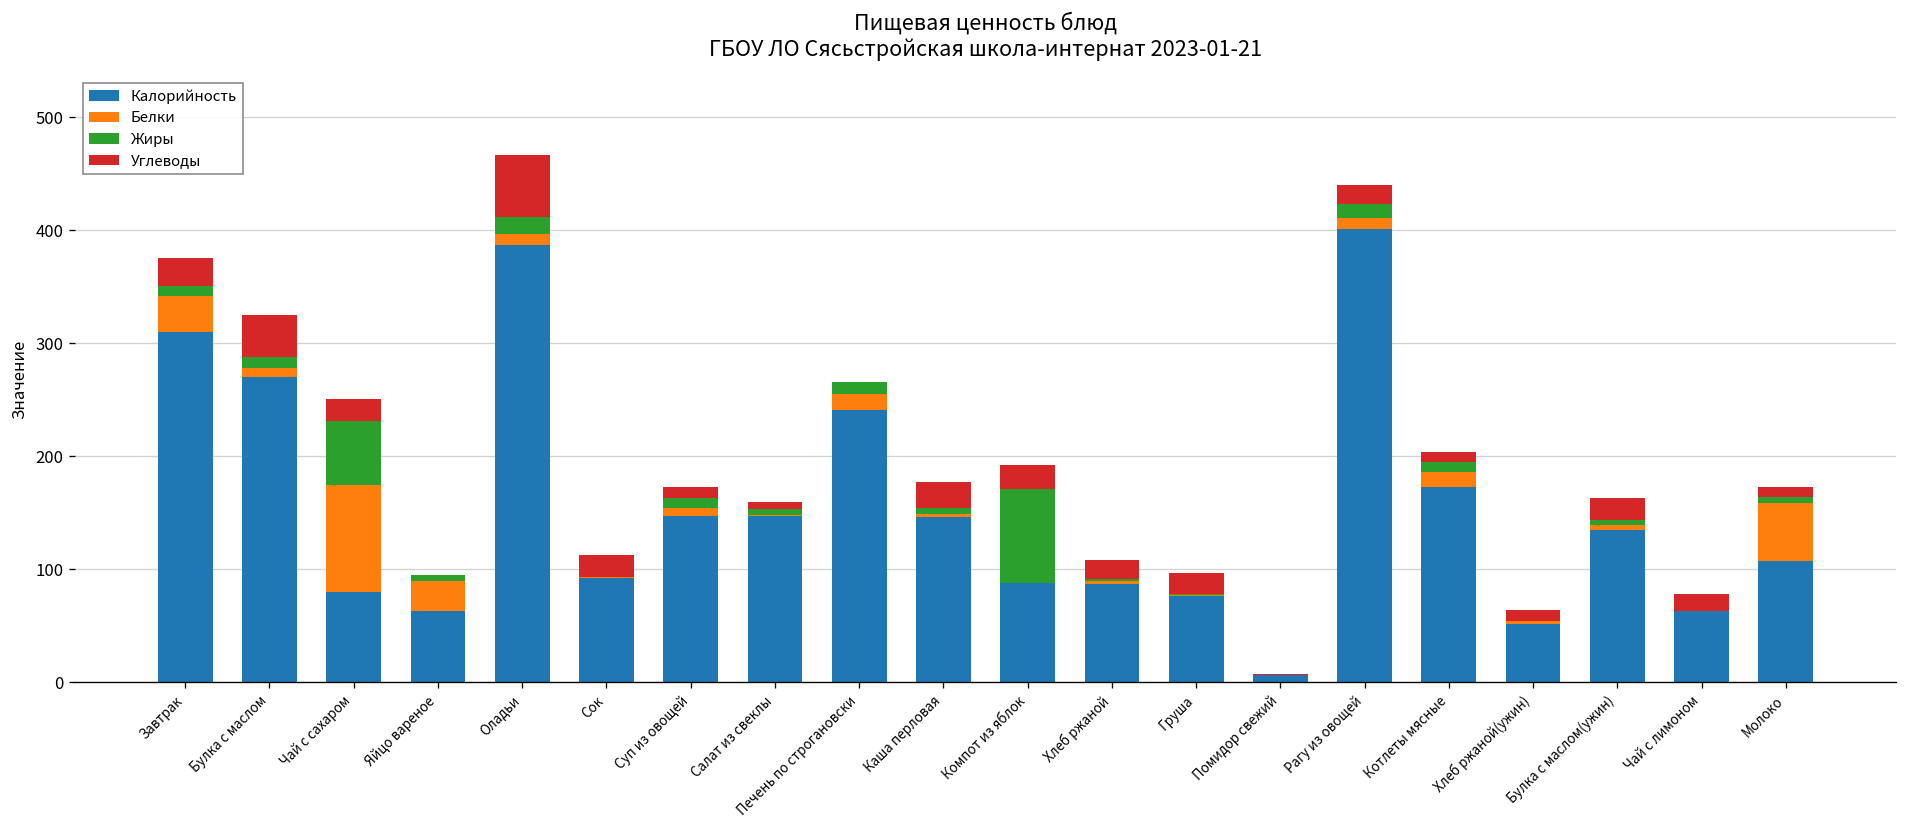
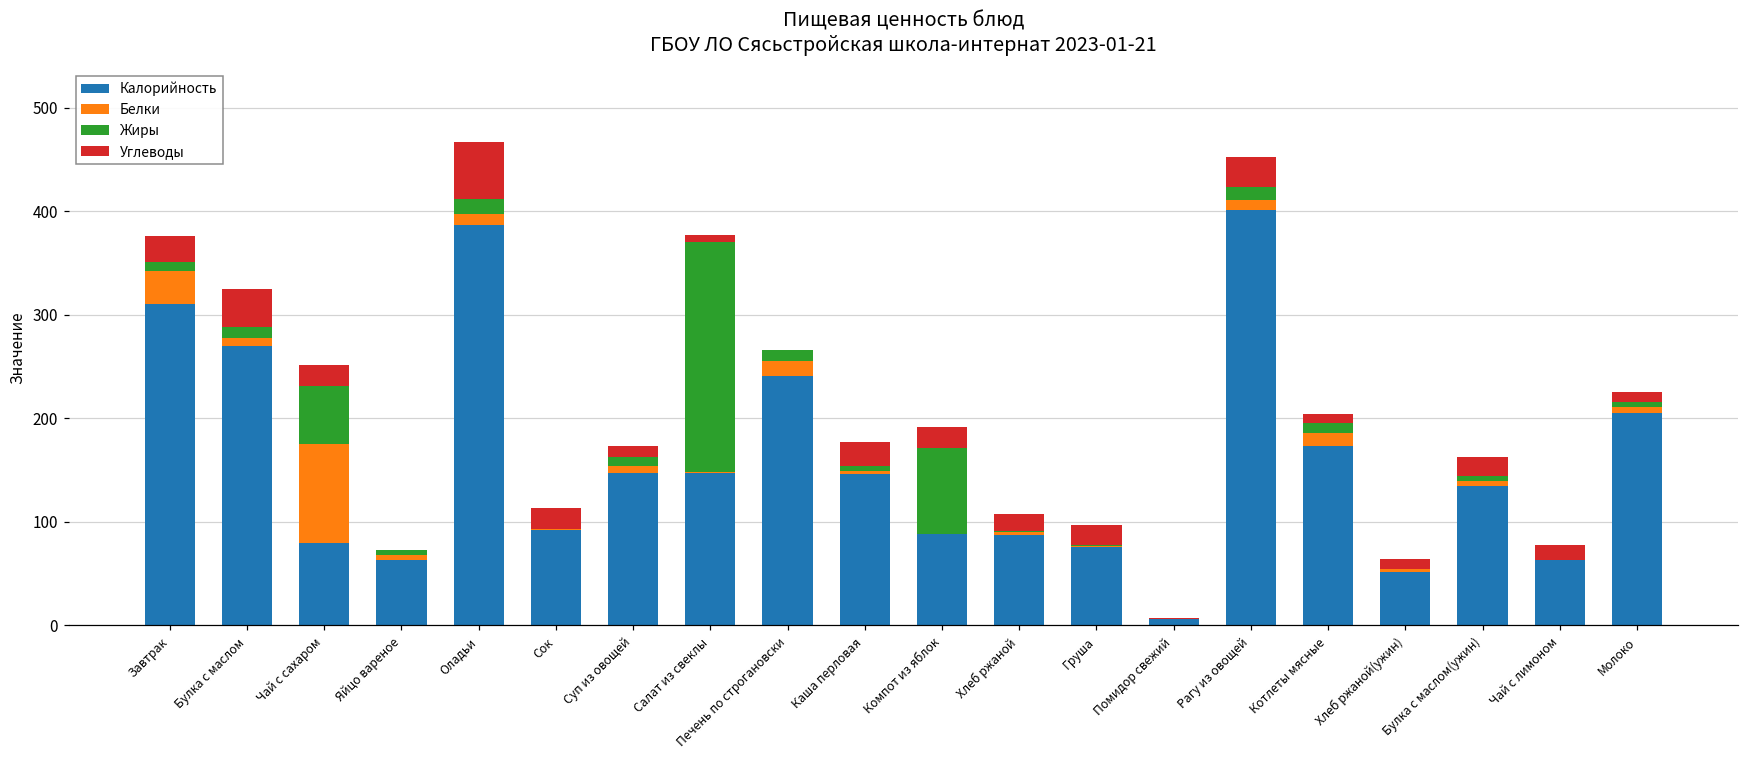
  {
    "Калорийность": {
      "Завтрак": 310,
      "Булка с маслом": 270,
      "Чай с сахаром": 80,
      "Яйцо вареное": 60,
      "Оладьи": 390,
      "Сок": 90,
      "Суп из овощей": 150,
      "Салат из свеклы": 150,
      "Печень по строгановски": 240,
      "Каша перловая": 150,
      "Компот из яблок": 90,
      "Хлеб ржаной": 90,
      "Груша": 80,
      "Помидор свежий": 10,
      "Рагу из овощей": 400,
      "Котлеты мясные": 170,
      "Хлеб ржаной(ужин)": 50,
      "Булка с маслом(ужин)": 140,
      "Чай с лимоном": 60,
-     "Молоко": 110
+     "Молоко": 210
    },
    "Белки": {
      "Завтрак": 30,
      "Булка с маслом": 10,
      "Чай с сахаром": 100,
-     "Яйцо вареное": 30,
+     "Яйцо вареное": 10,
      "Оладьи": 10,
      "Суп из овощей": 10,
      "Печень по строгановски": 10,
      "Каша перловая": 0,
      "Компот из яблок": 0,
      "Хлеб ржаной": 0,
      "Помидор свежий": 0,
      "Рагу из овощей": 10,
      "Котлеты мясные": 10,
      "Булка с маслом(ужин)": 0,
      "Чай с лимоном": 0,
-     "Молоко": 50
+     "Молоко": 10
    },
    "Жиры": {
      "Завтрак": 10,
      "Булка с маслом": 10,
      "Чай с сахаром": 60,
      "Яйцо вареное": 10,
      "Оладьи": 20,
      "Сок": 0,
      "Суп из овощей": 10,
-     "Салат из свеклы": 10,
+     "Салат из свеклы": 220,
      "Печень по строгановски": 10,
      "Каша перловая": 10,
      "Компот из яблок": 80,
      "Помидор свежий": 0,
      "Рагу из овощей": 10,
      "Котлеты мясные": 10,
      "Хлеб ржаной(ужин)": 0,
      "Булка с маслом(ужин)": 10,
      "Чай с лимоном": 0,
      "Молоко": 10
    },
    "Углеводы": {
      "Завтрак": 30,
      "Булка с маслом": 40,
      "Чай с сахаром": 20,
      "Яйцо вареное": 0,
      "Оладьи": 60,
      "Сок": 20,
      "Суп из овощей": 10,
      "Салат из свеклы": 10,
      "Печень по строгановски": 0,
      "Каша перловая": 20,
      "Компот из яблок": 20,
      "Хлеб ржаной": 20,
      "Груша": 20,
-     "Рагу из овощей": 20,
+     "Рагу из овощей": 30,
      "Котлеты мясные": 10,
      "Хлеб ржаной(ужин)": 10,
      "Булка с маслом(ужин)": 20,
      "Чай с лимоном": 20,
      "Молоко": 10
    }
  }
